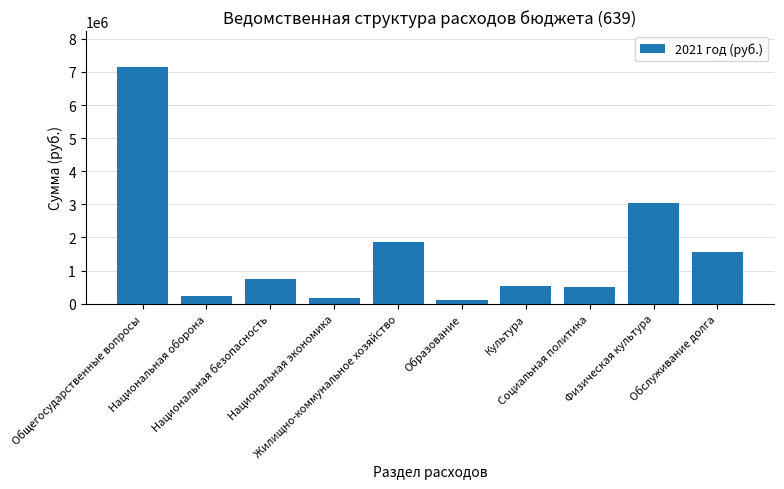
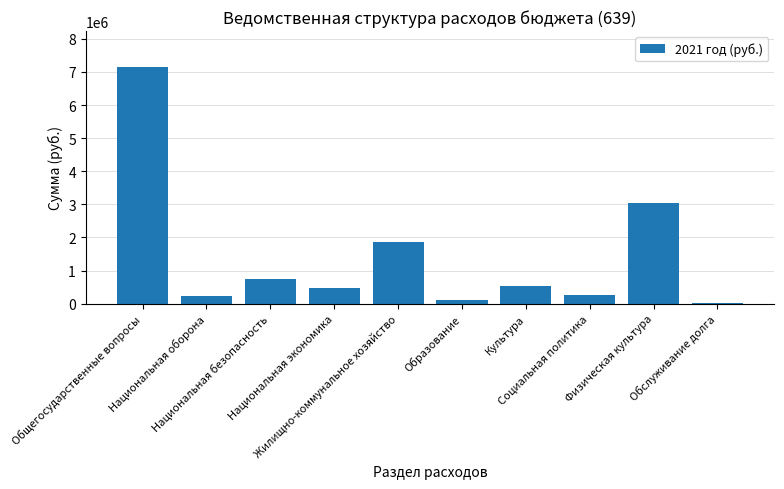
  {
    "Общегосударственные вопросы": 7200000,
    "Национальная оборона": 200000,
    "Национальная безопасность": 700000,
-   "Национальная экономика": 200000,
+   "Национальная экономика": 500000,
    "Жилищно-коммунальное хозяйство": 1900000,
    "Образование": 100000,
    "Культура": 500000,
-   "Социальная политика": 500000,
+   "Социальная политика": 300000,
    "Физическая культура": 3000000,
-   "Обслуживание долга": 1600000
+   "Обслуживание долга": 0
  }
